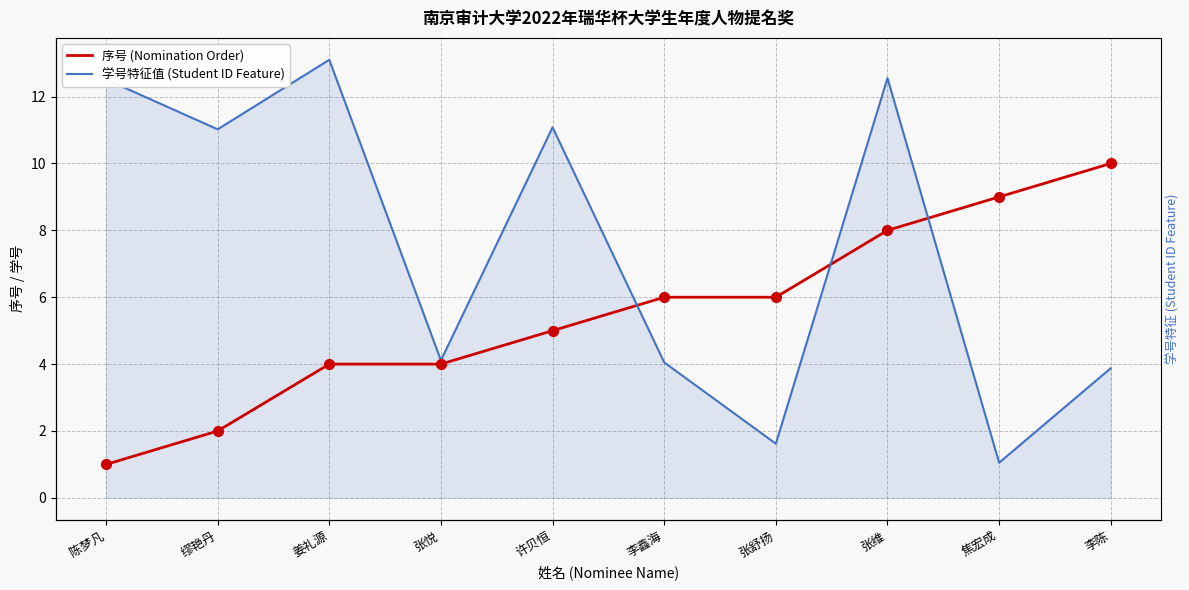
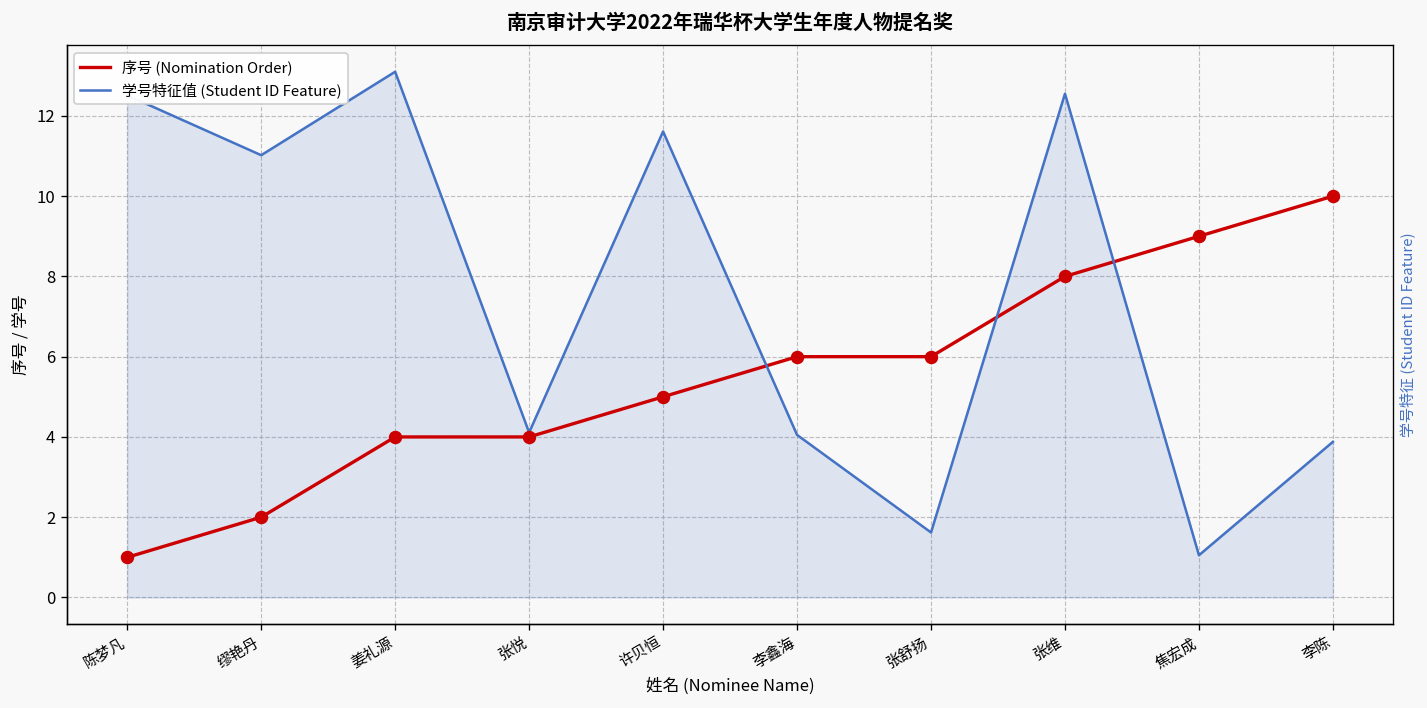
  {
    "序号 (Nomination Order)": {
      "陈梦凡": 1.0,
      "缪艳丹": 2.0,
      "姜礼源": 4.0,
      "张悦": 4.0,
      "许贝恒": 5.0,
      "李鑫海": 6.0,
      "张舒扬": 6.0,
      "张维": 8.0,
      "焦宏成": 9.0,
      "李陈": 10.0
    },
    "学号特征值 (Student ID Feature)": {
      "缪艳丹": 11.0,
      "姜礼源": 13.1,
      "张悦": 4.1,
-     "许贝恒": 11.1,
+     "许贝恒": 11.6,
      "李鑫海": 4.1,
      "张舒扬": 1.6,
      "张维": 12.6,
      "焦宏成": 1.1,
      "李陈": 3.9
    }
  }
